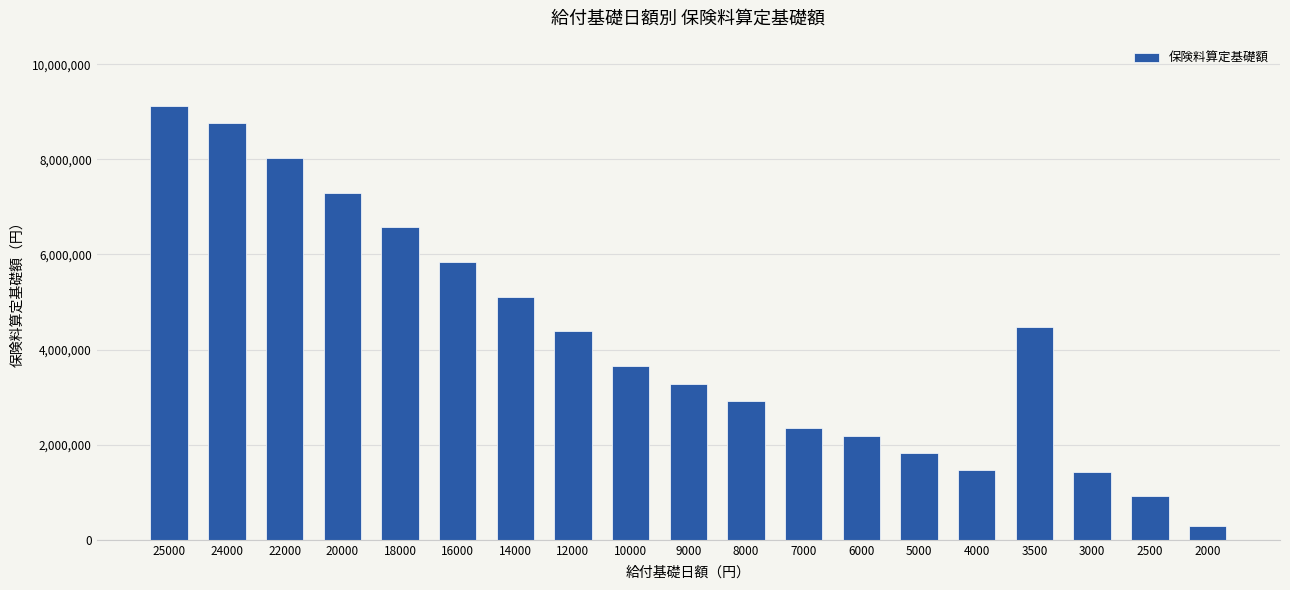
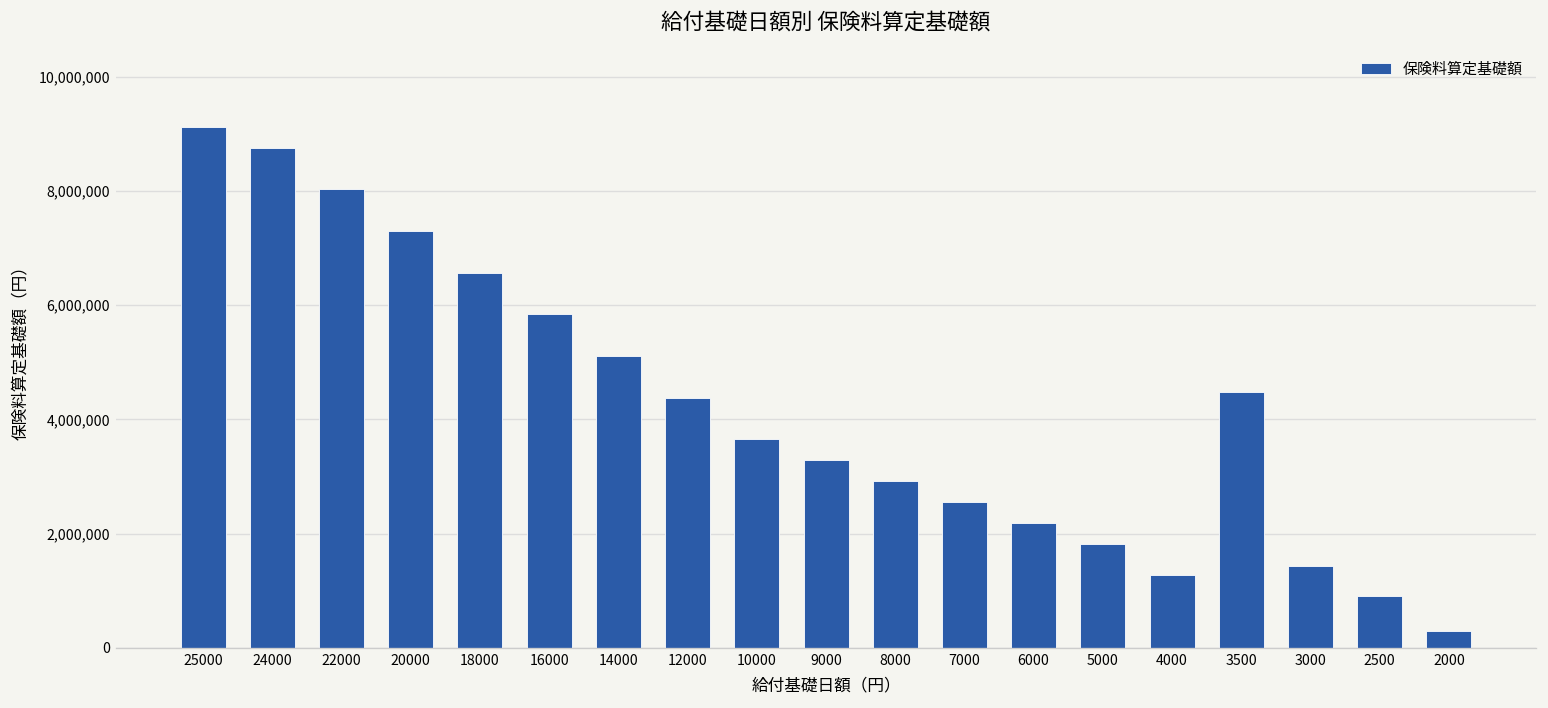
  {
    "25000": "9,100,000",
    "24000": "8,800,000",
    "22000": "8,000,000",
    "20000": "7,300,000",
    "18000": "6,600,000",
    "16000": "5,800,000",
    "14000": "5,100,000",
    "12000": "4,400,000",
    "10000": "3,700,000",
    "9000": "3,300,000",
    "8000": "2,900,000",
-   "7000": "2,300,000",
+   "7000": "2,600,000",
    "6000": "2,200,000",
    "5000": "1,800,000",
-   "4000": "1,500,000",
+   "4000": "1,300,000",
    "3500": "4,500,000",
    "3000": "1,400,000",
    "2500": "900,000",
    "2000": "300,000"
  }
